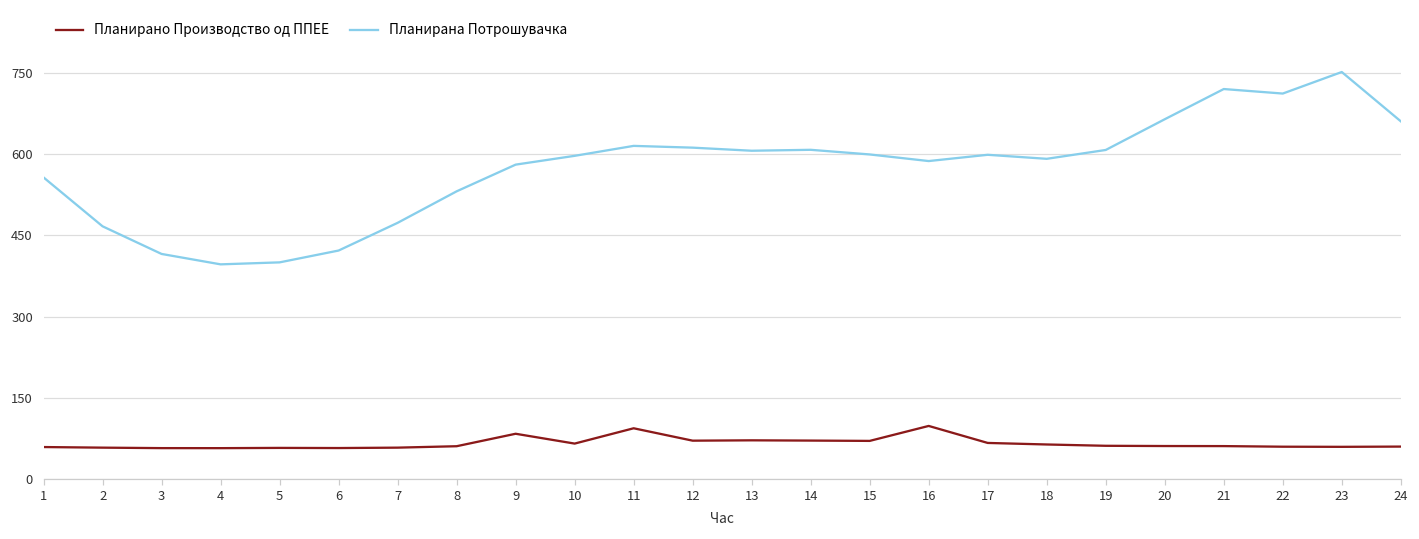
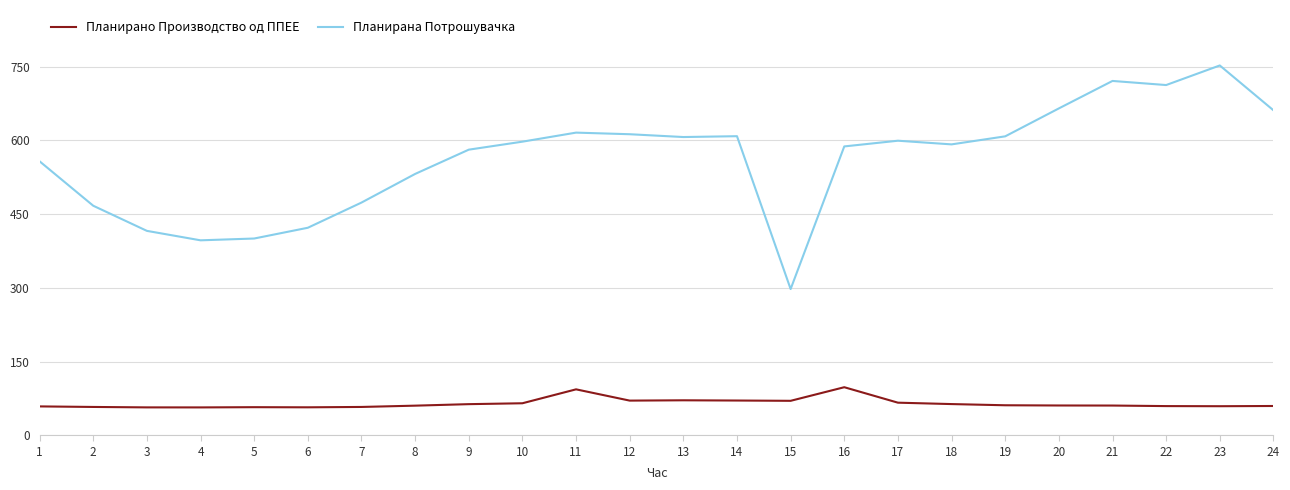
  {
    "Планирано Производство од ППЕЕ": {
      "1": 60,
      "2": 60,
      "3": 60,
      "4": 60,
      "5": 60,
      "6": 60,
      "7": 60,
      "8": 60,
-     "9": 80,
+     "9": 60,
      "10": 70,
      "11": 90,
      "12": 70,
      "13": 70,
      "14": 70,
      "15": 70,
      "16": 100,
      "17": 70,
      "18": 60,
      "19": 60,
      "20": 60,
      "21": 60,
      "22": 60,
      "23": 60,
      "24": 60
    },
    "Планирана Потрошувачка": {
      "1": 560,
      "2": 470,
      "3": 420,
      "4": 400,
      "5": 400,
      "6": 420,
      "7": 470,
      "8": 530,
      "9": 580,
      "10": 600,
      "11": 620,
      "12": 610,
      "13": 610,
      "14": 610,
-     "15": 600,
+     "15": 300,
      "16": 590,
      "17": 600,
      "18": 590,
      "19": 610,
      "20": 660,
      "21": 720,
      "22": 710,
      "23": 750,
      "24": 660
    }
  }
